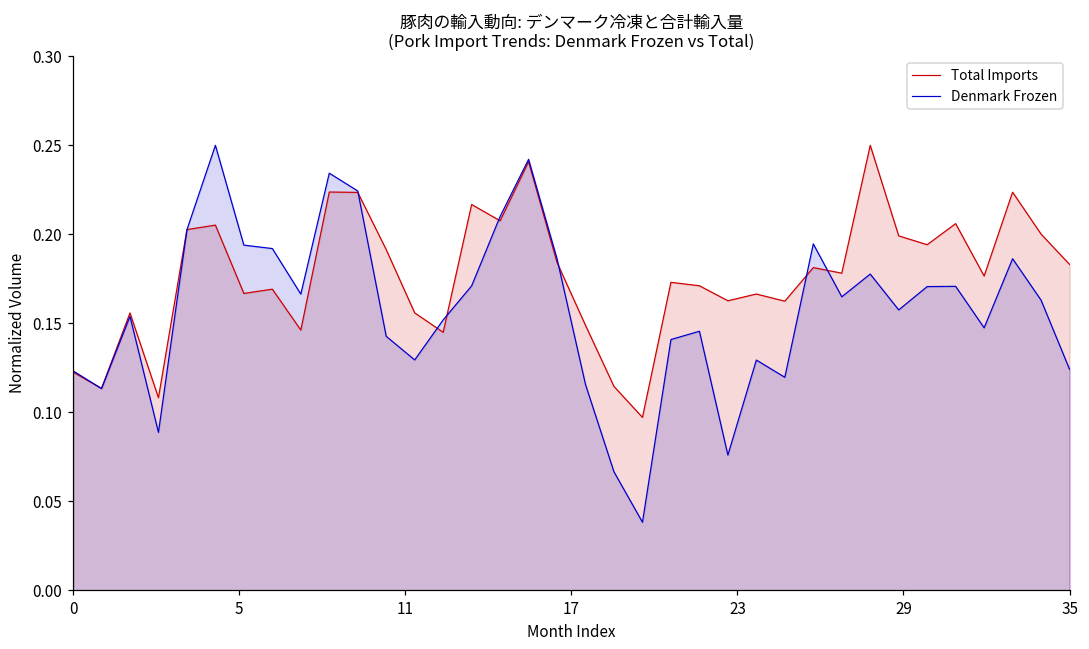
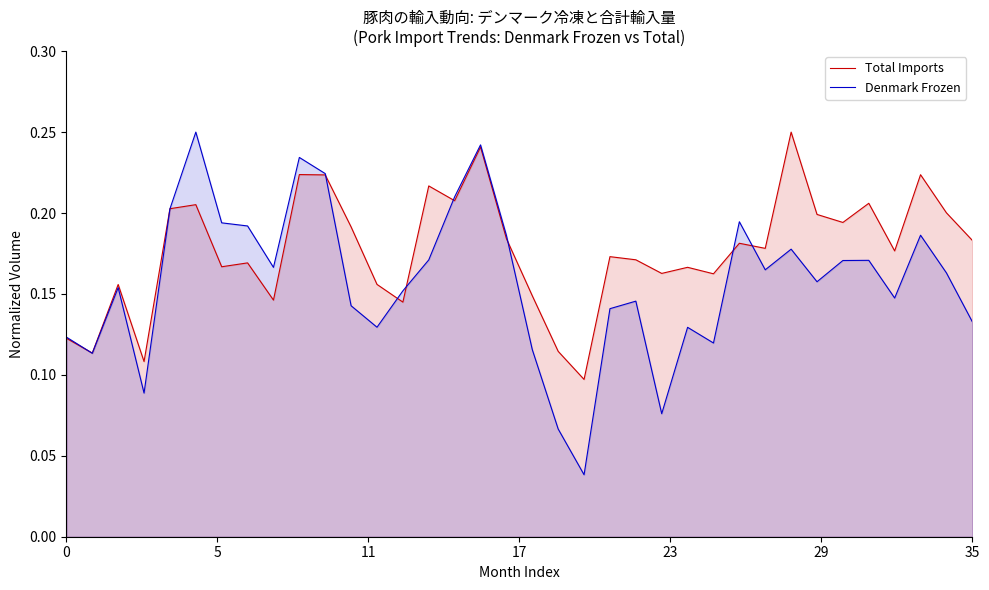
  {
    "Total Imports": {
      "35": 0.183
    },
    "Denmark Frozen": {
-     "35": 0.124
+     "35": 0.133
    }
  }
